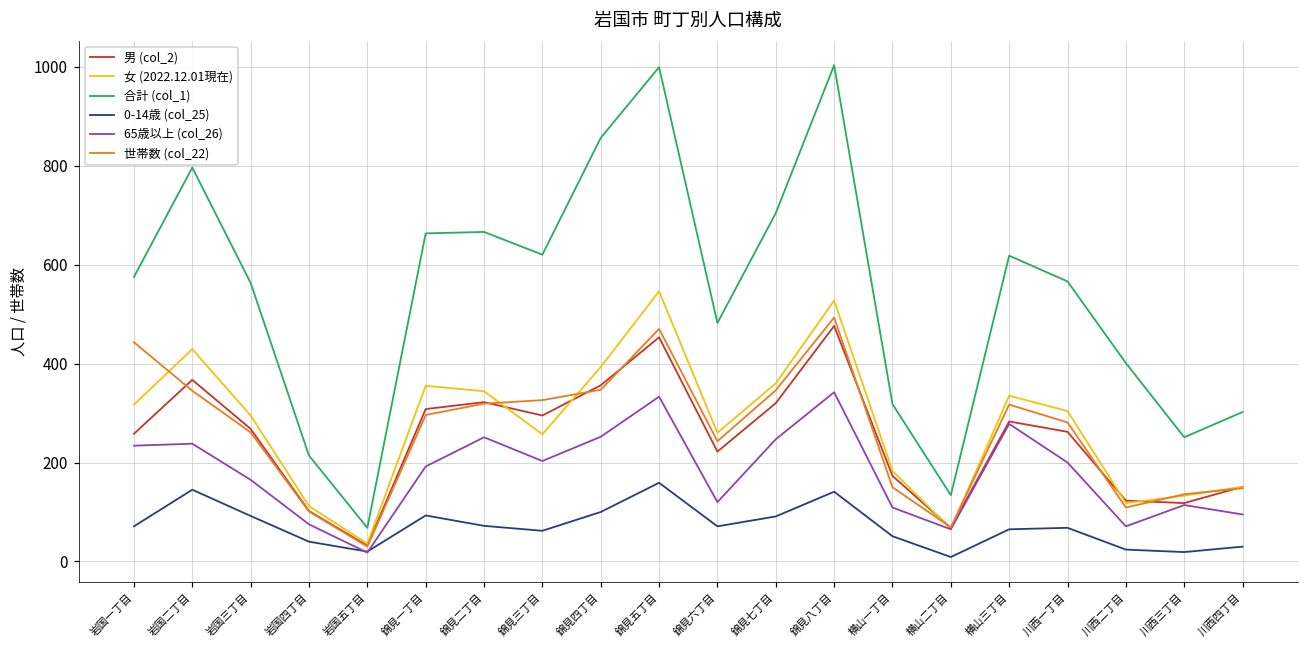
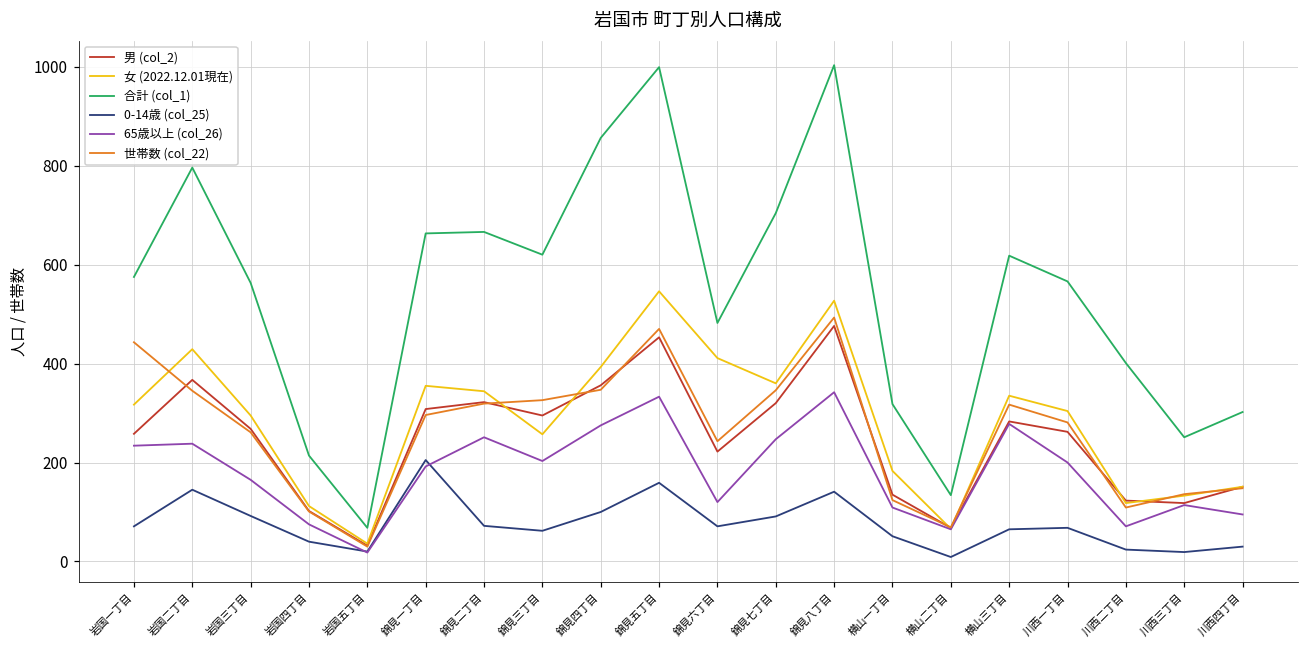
  {
    "男 (col_2)": {
      "岩国一丁目": 260,
      "岩国二丁目": 370,
      "岩国三丁目": 270,
      "錦見一丁目": 310,
      "錦見三丁目": 300,
      "錦見四丁目": 360,
      "錦見五丁目": 450,
      "錦見六丁目": 220,
      "錦見七丁目": 320,
      "錦見八丁目": 480,
-     "横山一丁目": 170,
+     "横山一丁目": 140,
      "川西一丁目": 260
    },
    "女 (2022.12.01現在)": {
      "岩国一丁目": 320,
      "岩国二丁目": 430,
      "岩国三丁目": 300,
      "岩国四丁目": 110,
      "錦見一丁目": 360,
      "錦見二丁目": 340,
      "錦見三丁目": 260,
      "錦見四丁目": 390,
      "錦見五丁目": 550,
-     "錦見六丁目": 260,
+     "錦見六丁目": 410,
      "錦見七丁目": 360,
      "錦見八丁目": 530,
      "横山一丁目": 180,
      "横山三丁目": 340,
      "川西一丁目": 300
    },
    "合計 (col_1)": {
      "岩国一丁目": 580,
      "岩国二丁目": 800,
      "岩国三丁目": 560,
      "岩国四丁目": 210,
      "岩国五丁目": 70,
      "錦見一丁目": 660,
      "錦見二丁目": 670,
      "錦見三丁目": 620,
      "錦見四丁目": 860,
      "錦見五丁目": 1000,
      "錦見六丁目": 480,
      "錦見七丁目": 700,
      "錦見八丁目": 1000,
      "横山一丁目": 320,
      "横山二丁目": 130,
      "横山三丁目": 620,
      "川西一丁目": 570,
      "川西二丁目": 400,
      "川西三丁目": 250,
      "川西四丁目": 300
    },
    "0-14歳 (col_25)": {
      "岩国一丁目": 70,
      "岩国二丁目": 150,
      "岩国三丁目": 90,
      "岩国四丁目": 40,
-     "錦見一丁目": 90,
+     "錦見一丁目": 210,
      "錦見二丁目": 70,
      "錦見三丁目": 60,
      "錦見四丁目": 100,
      "錦見五丁目": 160,
      "錦見六丁目": 70,
      "錦見七丁目": 90,
      "錦見八丁目": 140,
      "横山一丁目": 50,
      "横山二丁目": 10,
      "横山三丁目": 70,
      "川西一丁目": 70,
      "川西二丁目": 20,
      "川西三丁目": 20,
      "川西四丁目": 30
    },
    "65歳以上 (col_26)": {
      "岩国一丁目": 230,
      "岩国二丁目": 240,
      "岩国三丁目": 170,
      "岩国四丁目": 80,
      "錦見一丁目": 190,
      "錦見二丁目": 250,
      "錦見三丁目": 200,
-     "錦見四丁目": 250,
+     "錦見四丁目": 280,
      "錦見五丁目": 330,
      "錦見六丁目": 120,
      "錦見七丁目": 250,
      "錦見八丁目": 340,
      "横山一丁目": 110,
      "川西一丁目": 200,
      "川西二丁目": 70,
      "川西四丁目": 100
    },
    "世帯数 (col_22)": {
      "岩国一丁目": 440,
      "岩国二丁目": 350,
      "岩国三丁目": 260,
      "錦見一丁目": 300,
      "錦見三丁目": 330,
      "錦見四丁目": 350,
      "錦見五丁目": 470,
      "錦見六丁目": 240,
      "錦見七丁目": 350,
      "錦見八丁目": 490,
-     "横山一丁目": 150,
+     "横山一丁目": 120,
      "横山三丁目": 320,
      "川西一丁目": 280,
      "川西二丁目": 110
    }
  }
